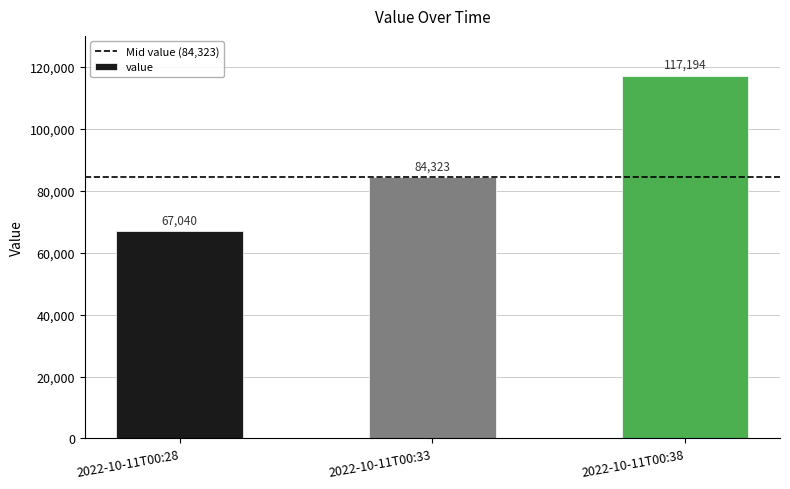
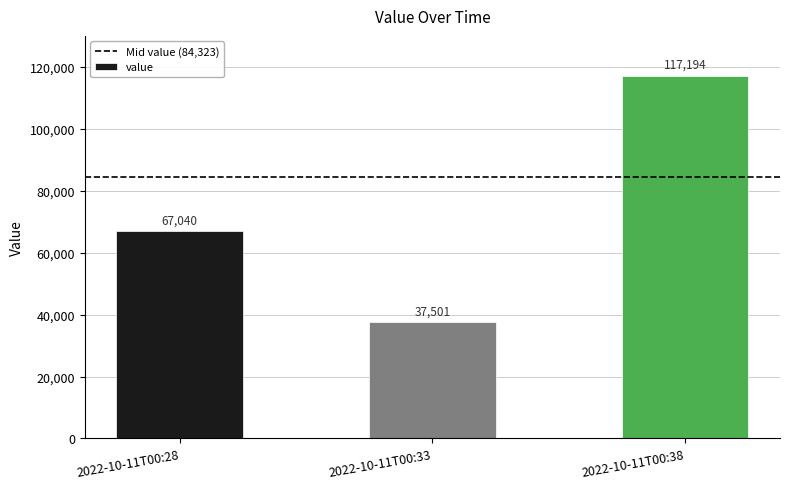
  {
    "2022-10-11T00:28": "67,040",
-   "2022-10-11T00:33": "84,323",
+   "2022-10-11T00:33": "37,501",
    "2022-10-11T00:38": "117,194"
  }
